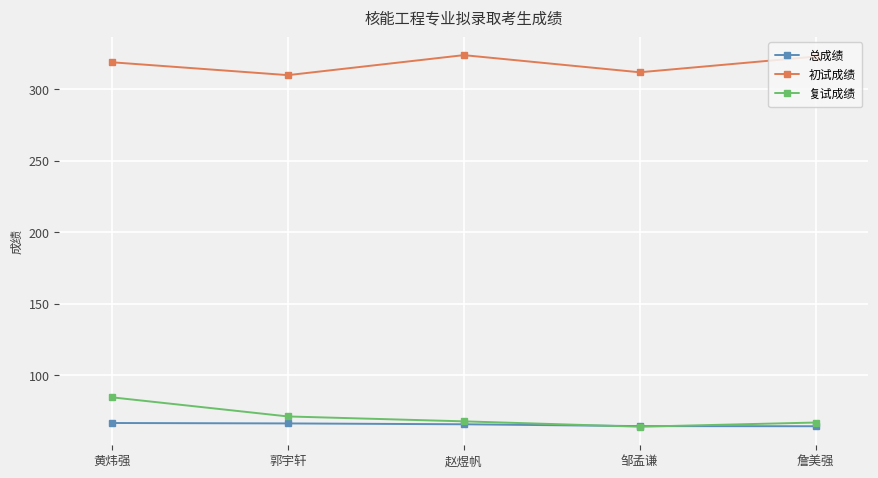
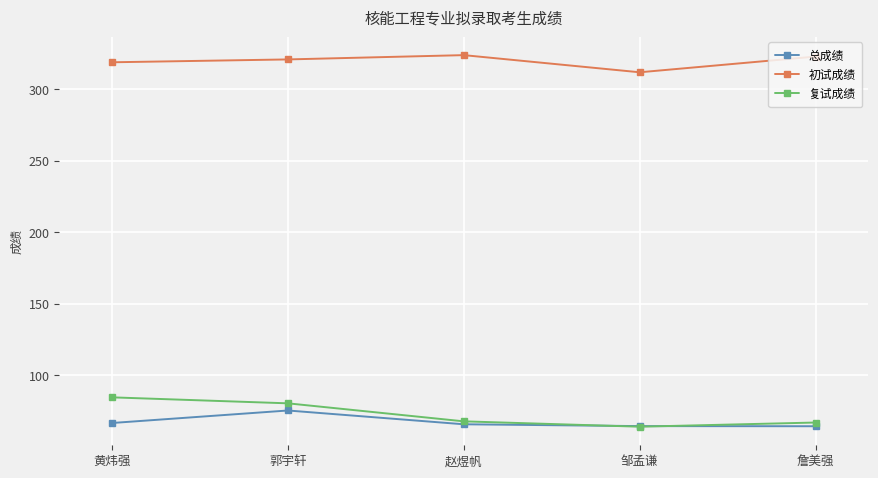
  {
    "总成绩": {
      "黄炜强": 67,
-     "郭宇轩": 66,
+     "郭宇轩": 75,
      "赵煜帆": 66,
      "詹美强": 64
    },
    "初试成绩": {
      "黄炜强": 319,
-     "郭宇轩": 310,
+     "郭宇轩": 321,
      "赵煜帆": 324,
      "邹孟谦": 312
    },
    "复试成绩": {
      "黄炜强": 85,
-     "郭宇轩": 71,
+     "郭宇轩": 80,
      "赵煜帆": 68,
      "詹美强": 67
    }
  }
